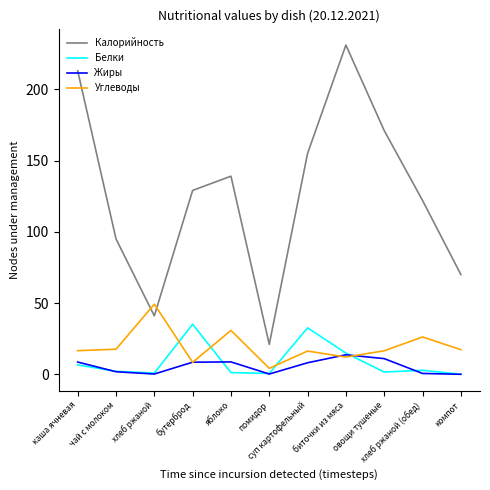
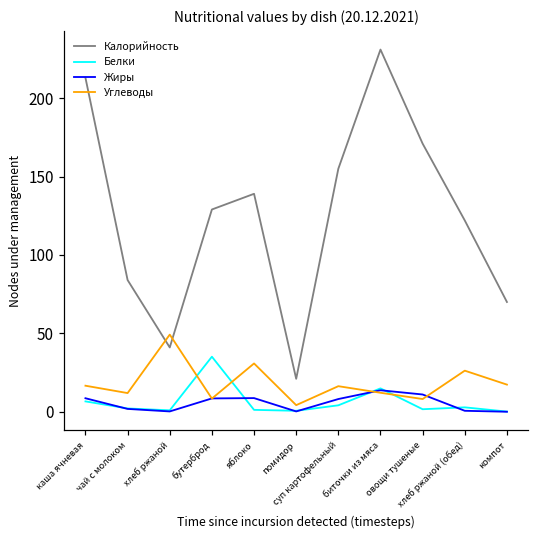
  {
    "Калорийность": {
      "каша ячневая": 213,
-     "чай с молоком": 95,
+     "чай с молоком": 84,
      "хлеб ржаной": 41,
      "бутерброд": 129,
      "яблоко": 139,
      "помидор": 21,
      "суп картофельный": 155,
      "биточки из мяса": 231,
      "овощи тушеные": 171,
      "хлеб ржаной (обед)": 122,
      "компот": 70
    },
    "Белки": {
      "каша ячневая": 7,
      "бутерброд": 35,
      "яблоко": 1,
-     "суп картофельный": 33,
+     "суп картофельный": 4,
      "овощи тушеные": 2,
      "хлеб ржаной (обед)": 3
    },
    "Жиры": {
      "каша ячневая": 9,
      "яблоко": 9,
      "суп картофельный": 8,
      "овощи тушеные": 11,
      "хлеб ржаной (обед)": 1
    },
    "Углеводы": {
      "каша ячневая": 17,
-     "чай с молоком": 18,
+     "чай с молоком": 12,
      "хлеб ржаной": 49,
      "яблоко": 31,
      "помидор": 4,
      "суп картофельный": 16,
-     "овощи тушеные": 17,
+     "овощи тушеные": 8,
      "хлеб ржаной (обед)": 26,
      "компот": 17
    }
  }
